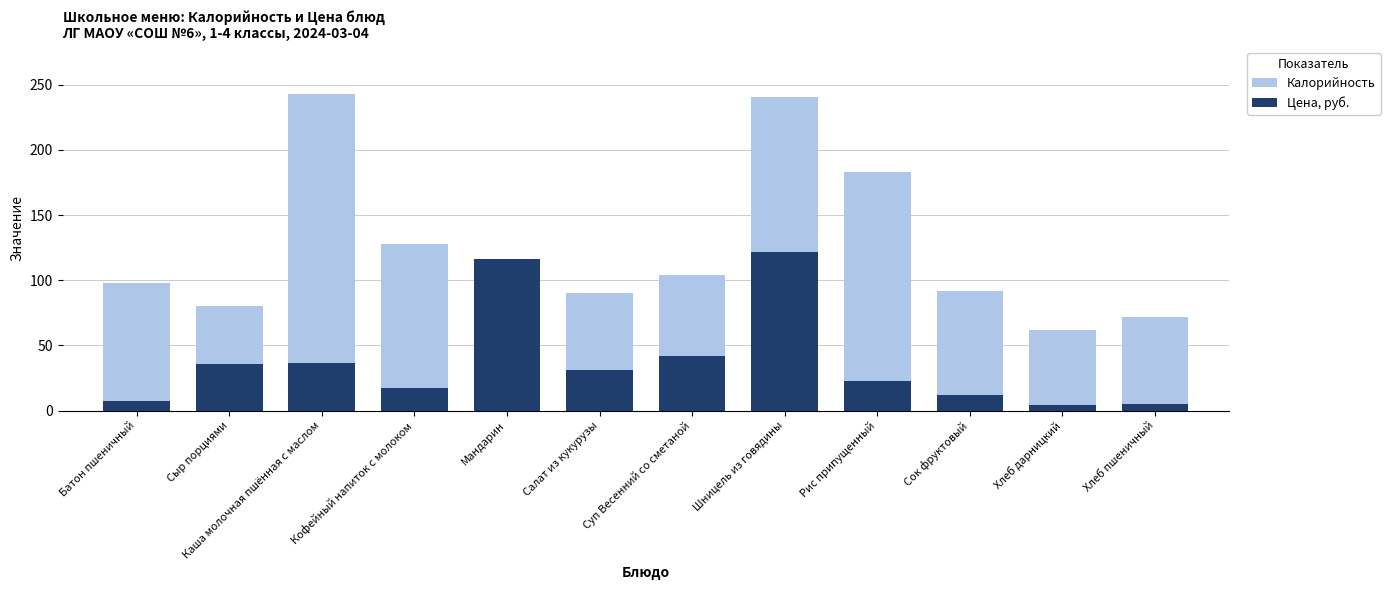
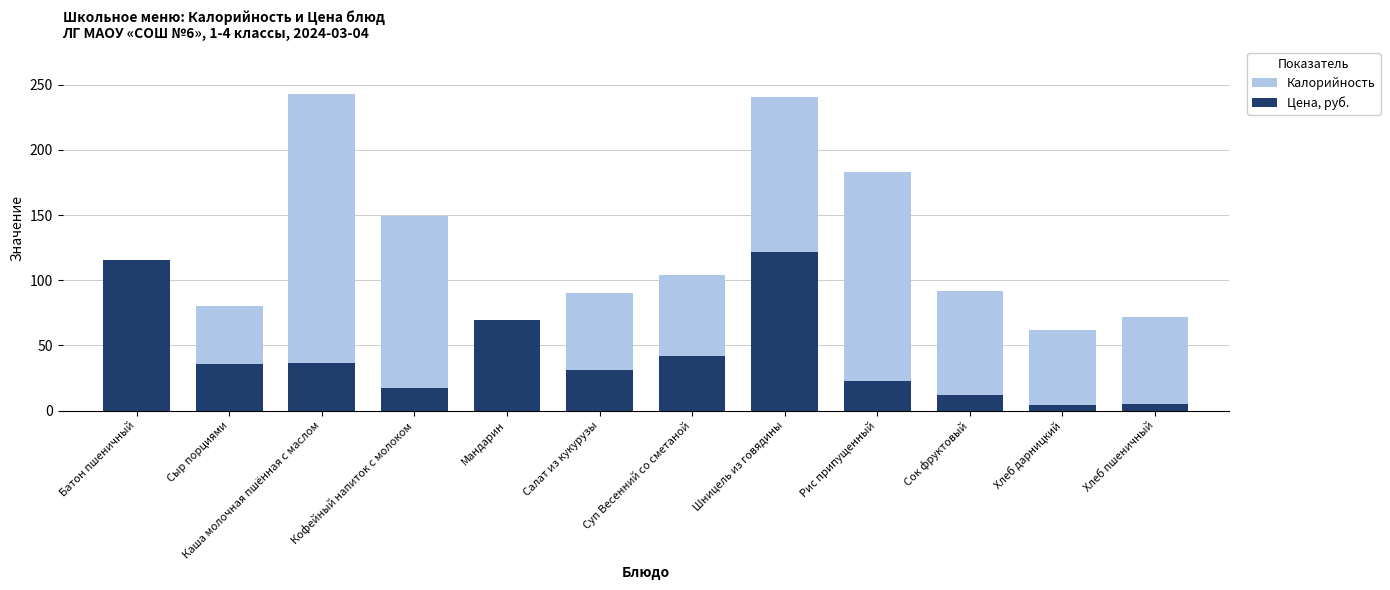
  {
    "Калорийность": {
      "Сыр порциями": 80,
      "Каша молочная пшённая с маслом": 243,
-     "Кофейный напиток с молоком": 128,
+     "Кофейный напиток с молоком": 150,
      "Салат из кукурузы": 90,
      "Суп Весенний со сметаной": 104,
      "Шницель из говядины": 241,
      "Рис припущенный": 183,
      "Сок фруктовый": 92,
      "Хлеб дарницкий": 62,
      "Хлеб пшеничный": 71
    },
    "Цена, руб.": {
-     "Батон пшеничный": 7,
-     "Мандарин": 116
+     "Батон пшеничный": 116,
+     "Мандарин": 70
    }
  }
